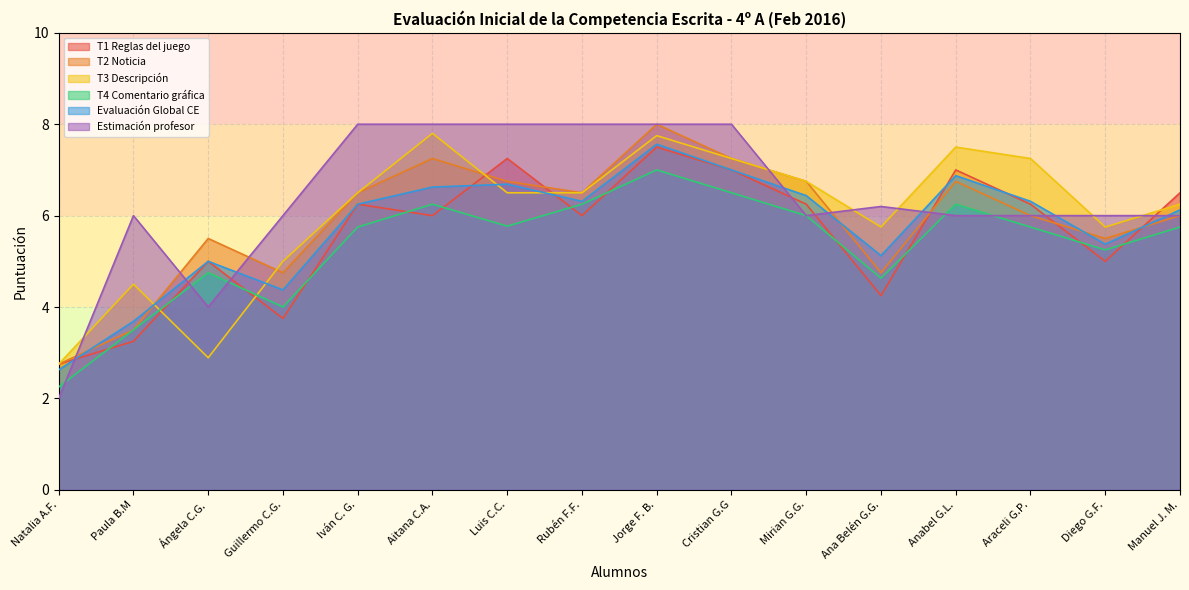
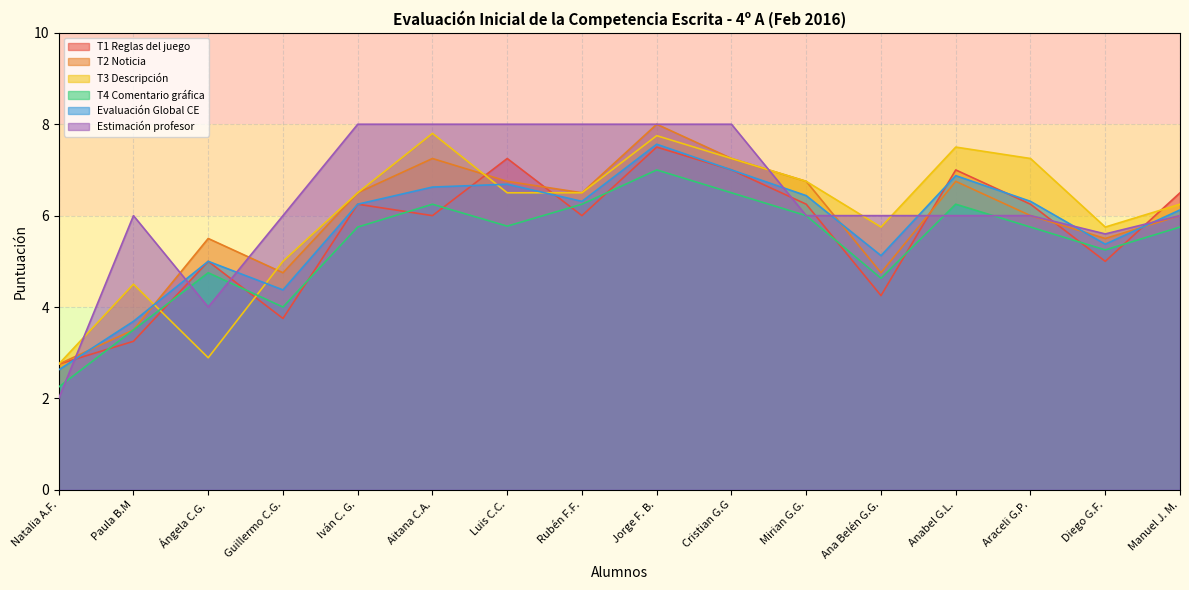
  {
    "T3 Descripción": {
      "Paula B.M": 4.5,
      "Ángela C.G.": 2.9,
      "Guillermo C.G.": 5.0,
      "Aitana C.A.": 7.8,
      "Luis C.C.": 6.5,
      "Jorge F. B.": 7.8,
      "Ana Belén G.G.": 5.8,
      "Anabel G.L.": 7.5,
      "Araceli G.P.": 7.3,
      "Diego G.F.": 5.8,
      "Manuel J. M.": 6.3
    },
    "T4 Comentario gráfica": {
      "Natalia A.F.": 2.3,
      "Ángela C.G.": 4.8,
      "Guillermo C.G.": 4.0,
      "Iván C. G.": 5.8,
      "Aitana C.A.": 6.3,
      "Luis C.C.": 5.8,
      "Rubén F.F.": 6.3,
      "Jorge F. B.": 7.0,
      "Cristian G.G": 6.5,
      "Ana Belén G.G.": 4.6,
      "Anabel G.L.": 6.3,
      "Araceli G.P.": 5.8,
      "Diego G.F.": 5.3,
      "Manuel J. M.": 5.8
    },
    "Evaluación Global CE": {
      "Natalia A.F.": 2.6,
      "Paula B.M": 3.7,
      "Guillermo C.G.": 4.4,
      "Aitana C.A.": 6.6,
      "Luis C.C.": 6.7,
      "Rubén F.F.": 6.3,
      "Jorge F. B.": 7.6,
      "Mirian G.G.": 6.4,
      "Ana Belén G.G.": 5.1,
      "Anabel G.L.": 6.9,
      "Araceli G.P.": 6.3,
      "Diego G.F.": 5.4,
      "Manuel J. M.": 6.1
    },
    "Estimación profesor": {
      "Natalia A.F.": 2.0,
      "Paula B.M": 6.0,
      "Ángela C.G.": 4.0,
      "Guillermo C.G.": 6.0,
      "Iván C. G.": 8.0,
      "Aitana C.A.": 8.0,
      "Luis C.C.": 8.0,
      "Rubén F.F.": 8.0,
      "Cristian G.G": 8.0,
-     "Ana Belén G.G.": 6.2,
+     "Ana Belén G.G.": 6.0,
      "Anabel G.L.": 6.0,
-     "Diego G.F.": 6.0
+     "Diego G.F.": 5.6
    }
  }
